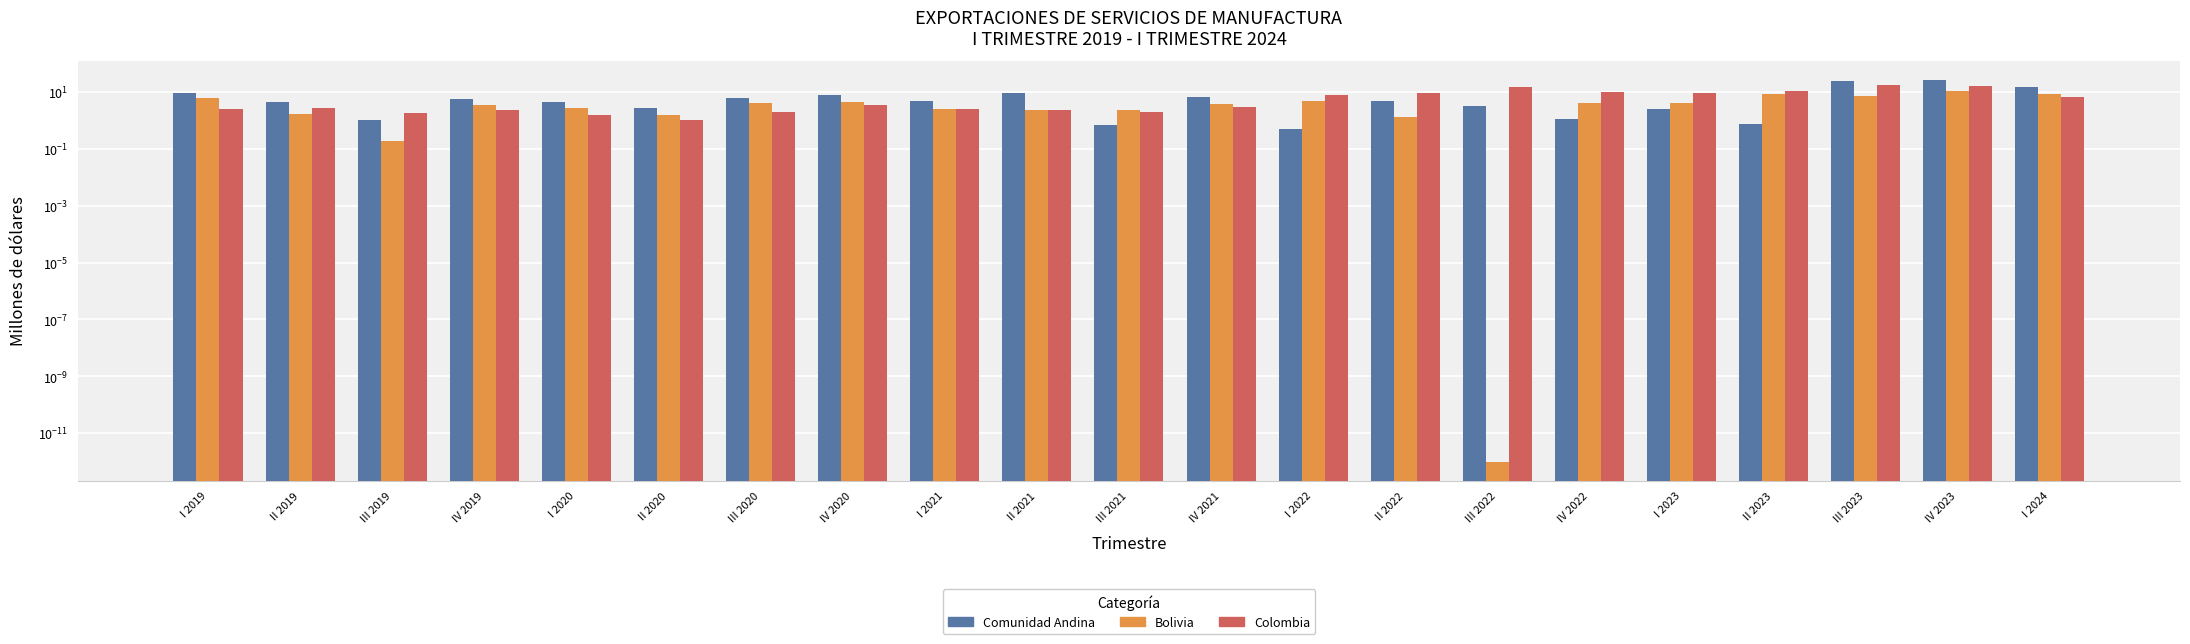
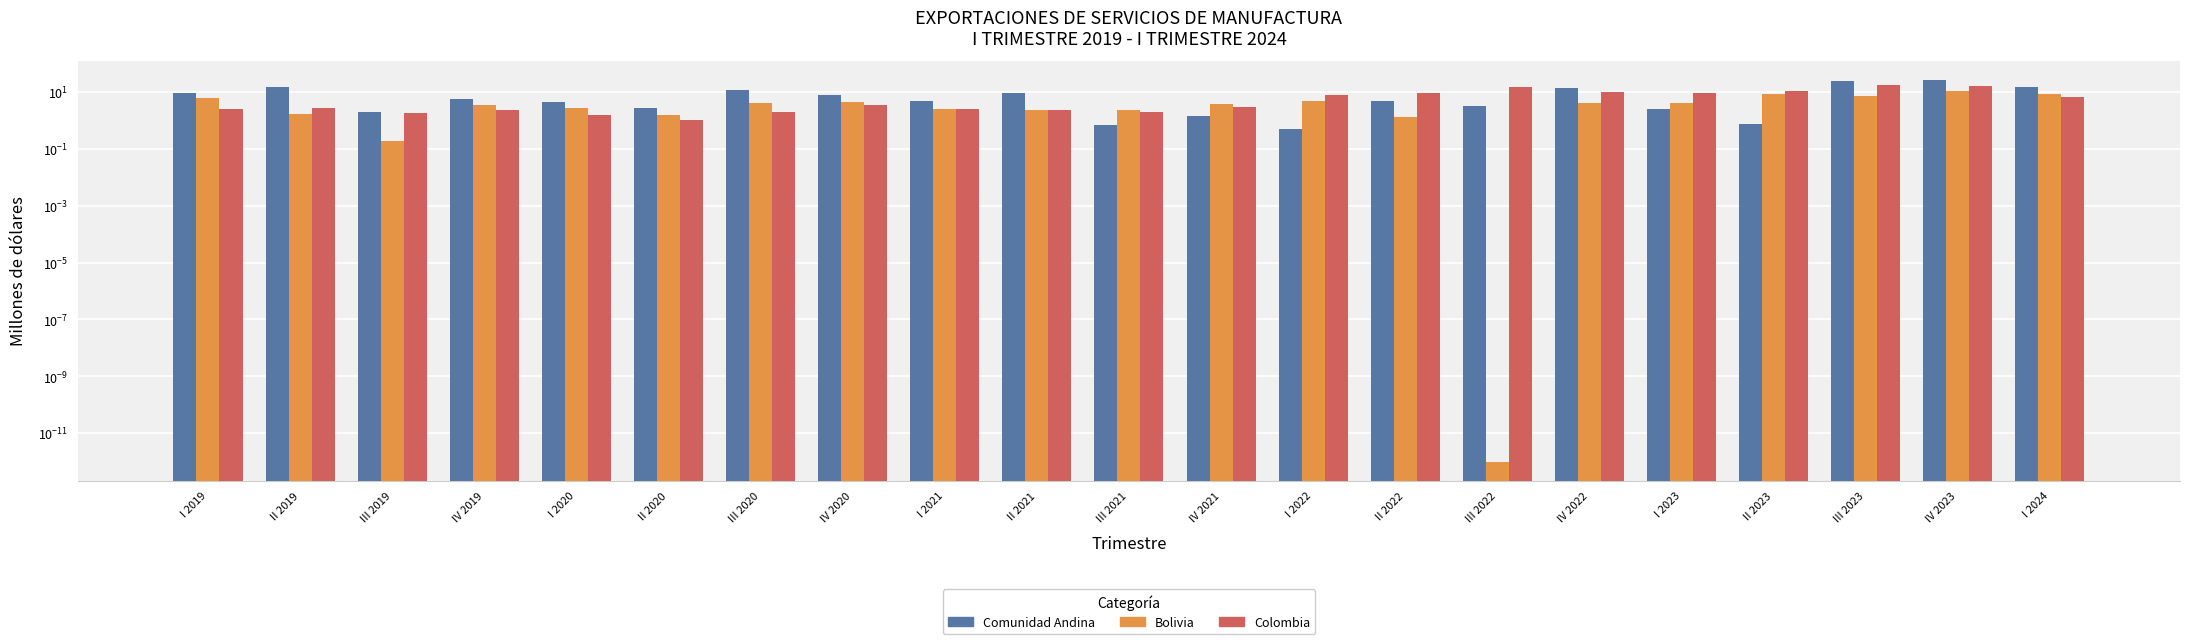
  {
    "Comunidad Andina": {
      "I 2019": 9,
-     "II 2019": 4,
-     "III 2019": 1.0,
+     "II 2019": 20,
+     "III 2019": 2,
      "IV 2019": 6,
      "I 2020": 4,
      "II 2020": 3,
-     "III 2020": 6,
+     "III 2020": 12,
      "IV 2020": 8,
      "I 2021": 5,
      "II 2021": 9,
      "III 2021": 0.7,
-     "IV 2021": 7,
+     "IV 2021": 1,
      "I 2022": 0.5,
      "II 2022": 5,
      "III 2022": 3,
-     "IV 2022": 1.1,
+     "IV 2022": 10,
      "I 2023": 3,
      "II 2023": 0.8,
      "III 2023": 20,
      "IV 2023": 30,
      "I 2024": 20
    }
  }
